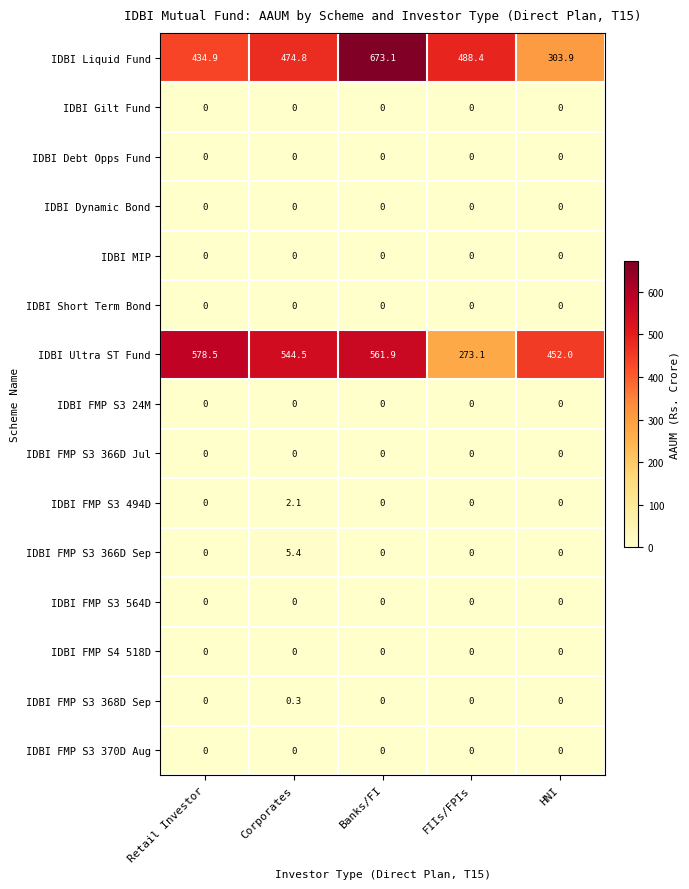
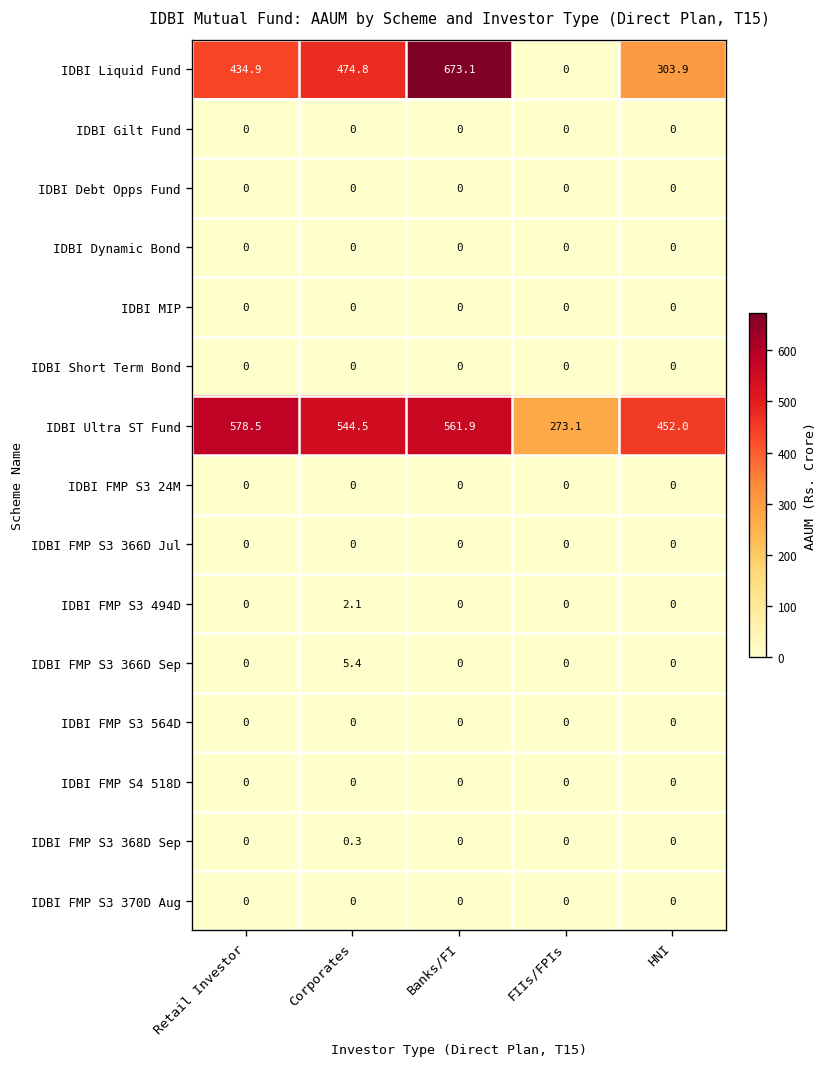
  {
    "IDBI Liquid Fund": {
      "Retail Investor": 434.9,
      "Corporates": 474.8,
      "Banks/FI": 673.1,
-     "FIIs/FPIs": 488.4,
+     "FIIs/FPIs": 0,
      "HNI": 303.9
    },
    "IDBI Gilt Fund": {
      "Retail Investor": 0,
      "Corporates": 0,
      "Banks/FI": 0,
      "FIIs/FPIs": 0,
      "HNI": 0
    },
    "IDBI Debt Opps Fund": {
      "Retail Investor": 0,
      "Corporates": 0,
      "Banks/FI": 0,
      "FIIs/FPIs": 0,
      "HNI": 0
    },
    "IDBI Dynamic Bond": {
      "Retail Investor": 0,
      "Corporates": 0,
      "Banks/FI": 0,
      "FIIs/FPIs": 0,
      "HNI": 0
    },
    "IDBI MIP": {
      "Retail Investor": 0,
      "Corporates": 0,
      "Banks/FI": 0,
      "FIIs/FPIs": 0,
      "HNI": 0
    },
    "IDBI Short Term Bond": {
      "Retail Investor": 0,
      "Corporates": 0,
      "Banks/FI": 0,
      "FIIs/FPIs": 0,
      "HNI": 0
    },
    "IDBI Ultra ST Fund": {
      "Retail Investor": 578.5,
      "Corporates": 544.5,
      "Banks/FI": 561.9,
      "FIIs/FPIs": 273.1,
      "HNI": 452.0
    },
    "IDBI FMP S3 24M": {
      "Retail Investor": 0,
      "Corporates": 0,
      "Banks/FI": 0,
      "FIIs/FPIs": 0,
      "HNI": 0
    },
    "IDBI FMP S3 366D Jul": {
      "Retail Investor": 0,
      "Corporates": 0,
      "Banks/FI": 0,
      "FIIs/FPIs": 0,
      "HNI": 0
    },
    "IDBI FMP S3 494D": {
      "Retail Investor": 0,
      "Corporates": 2.1,
      "Banks/FI": 0,
      "FIIs/FPIs": 0,
      "HNI": 0
    },
    "IDBI FMP S3 366D Sep": {
      "Retail Investor": 0,
      "Corporates": 5.4,
      "Banks/FI": 0,
      "FIIs/FPIs": 0,
      "HNI": 0
    },
    "IDBI FMP S3 564D": {
      "Retail Investor": 0,
      "Corporates": 0,
      "Banks/FI": 0,
      "FIIs/FPIs": 0,
      "HNI": 0
    },
    "IDBI FMP S4 518D": {
      "Retail Investor": 0,
      "Corporates": 0,
      "Banks/FI": 0,
      "FIIs/FPIs": 0,
      "HNI": 0
    },
    "IDBI FMP S3 368D Sep": {
      "Retail Investor": 0,
      "Corporates": 0.3,
      "Banks/FI": 0,
      "FIIs/FPIs": 0,
      "HNI": 0
    },
    "IDBI FMP S3 370D Aug": {
      "Retail Investor": 0,
      "Corporates": 0,
      "Banks/FI": 0,
      "FIIs/FPIs": 0,
      "HNI": 0
    }
  }
